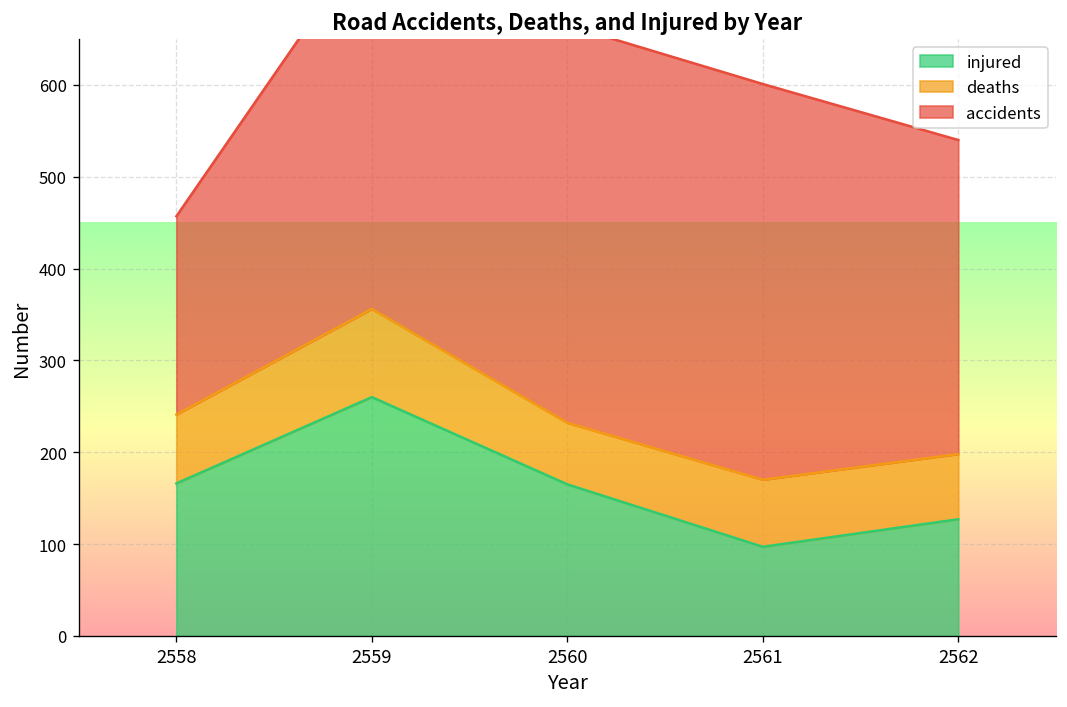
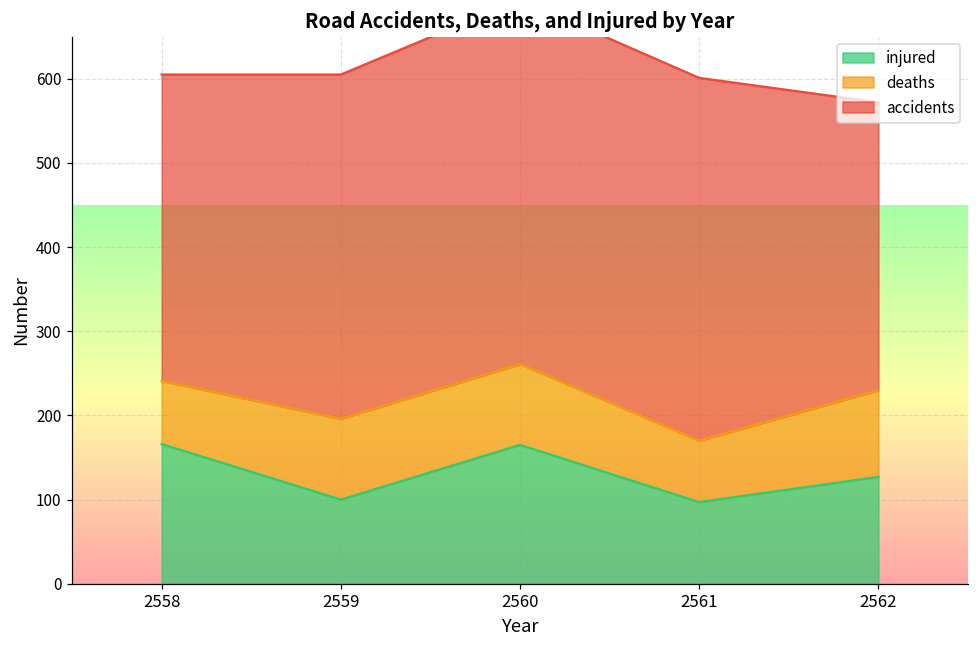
  {
    "injured": {
      "2558": 170,
-     "2559": 260,
+     "2559": 100,
      "2560": 170,
      "2561": 100,
      "2562": 130
    },
    "deaths": {
      "2558": 80,
      "2559": 100,
-     "2560": 70,
+     "2560": 100,
      "2561": 70,
-     "2562": 70
+     "2562": 100
    },
    "accidents": {
-     "2558": 220,
+     "2558": 360,
      "2561": 430
    }
  }
